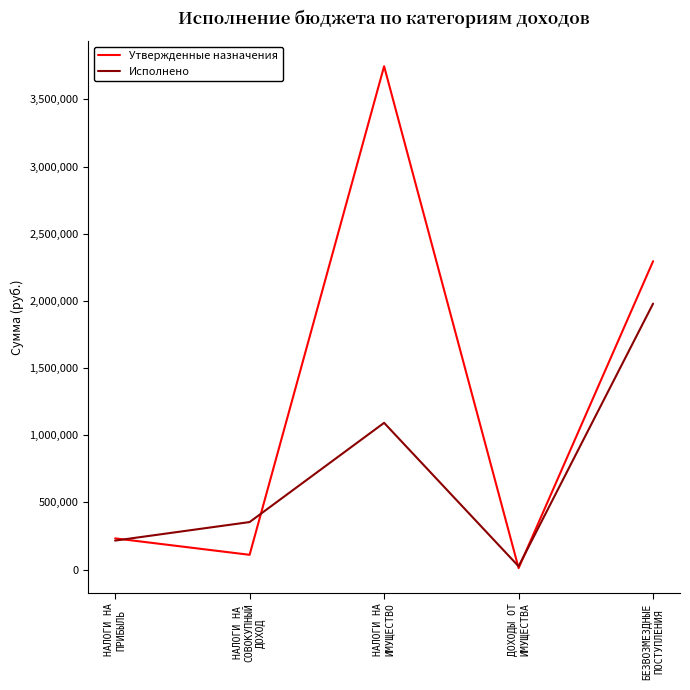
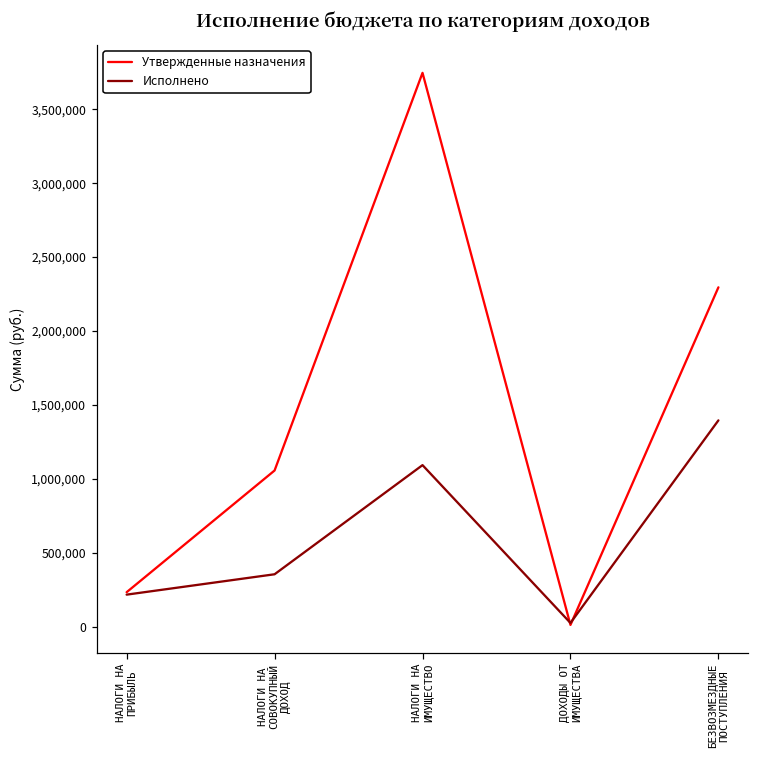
  {
    "Утвержденные назначения": {
-     "НАЛОГИ НА СОВОКУПНЫЙ ДОХОД": "110,000",
+     "НАЛОГИ НА СОВОКУПНЫЙ ДОХОД": "1,060,000",
      "НАЛОГИ НА ИМУЩЕСТВО": "3,750,000",
      "БЕЗВОЗМЕЗДНЫЕ ПОСТУПЛЕНИЯ": "2,300,000"
    },
    "Исполнено": {
      "НАЛОГИ НА СОВОКУПНЫЙ ДОХОД": "350,000",
      "НАЛОГИ НА ИМУЩЕСТВО": "1,090,000",
-     "БЕЗВОЗМЕЗДНЫЕ ПОСТУПЛЕНИЯ": "1,980,000"
+     "БЕЗВОЗМЕЗДНЫЕ ПОСТУПЛЕНИЯ": "1,400,000"
    }
  }
